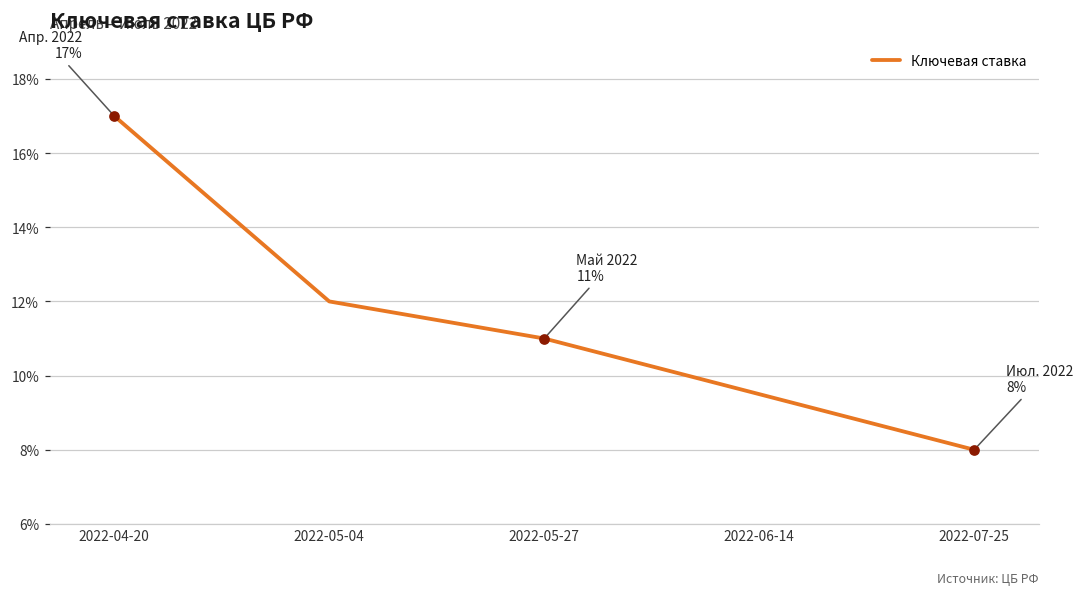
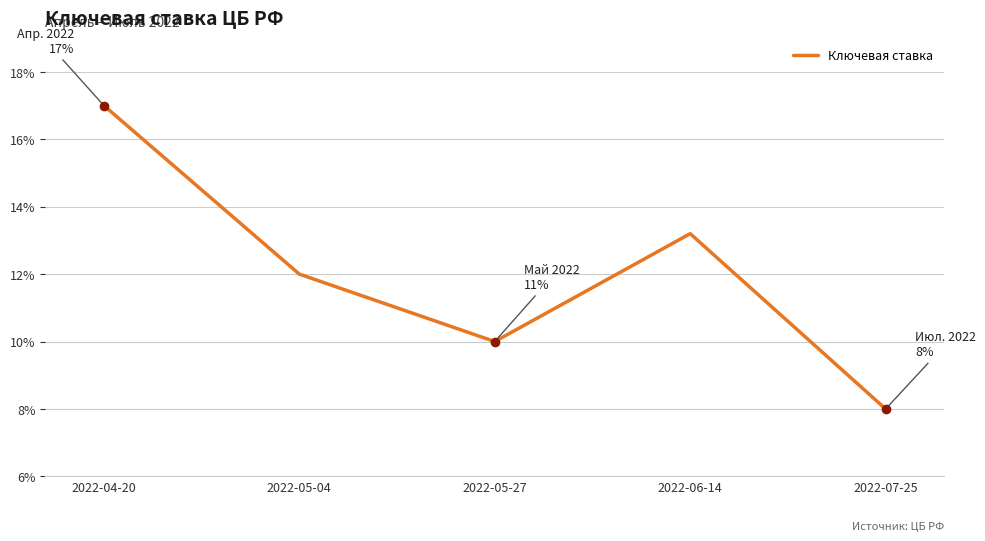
  {
    "Ключевая ставка": {
      "2022-05-04": "12.0%",
-     "2022-05-27": "11.0%",
-     "2022-06-14": "9.5%"
+     "2022-05-27": "10.0%",
+     "2022-06-14": "13.2%"
    }
  }
